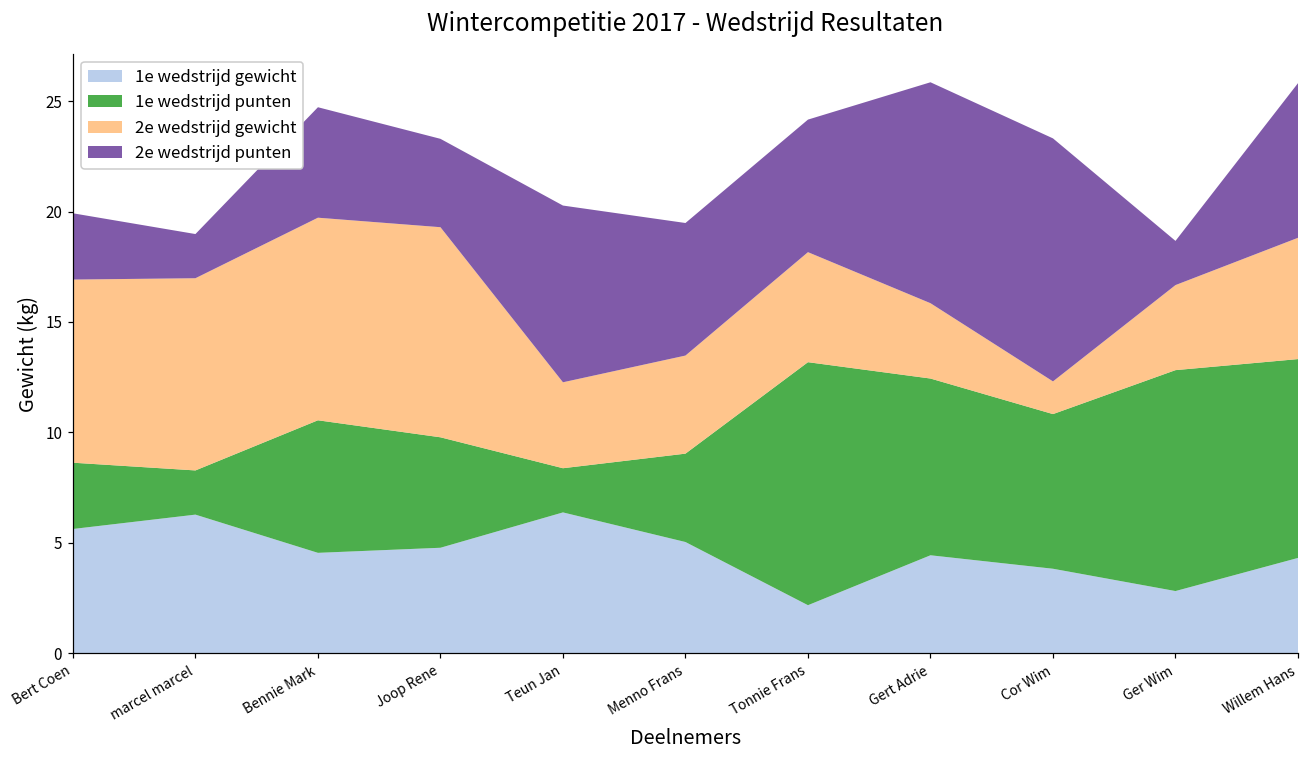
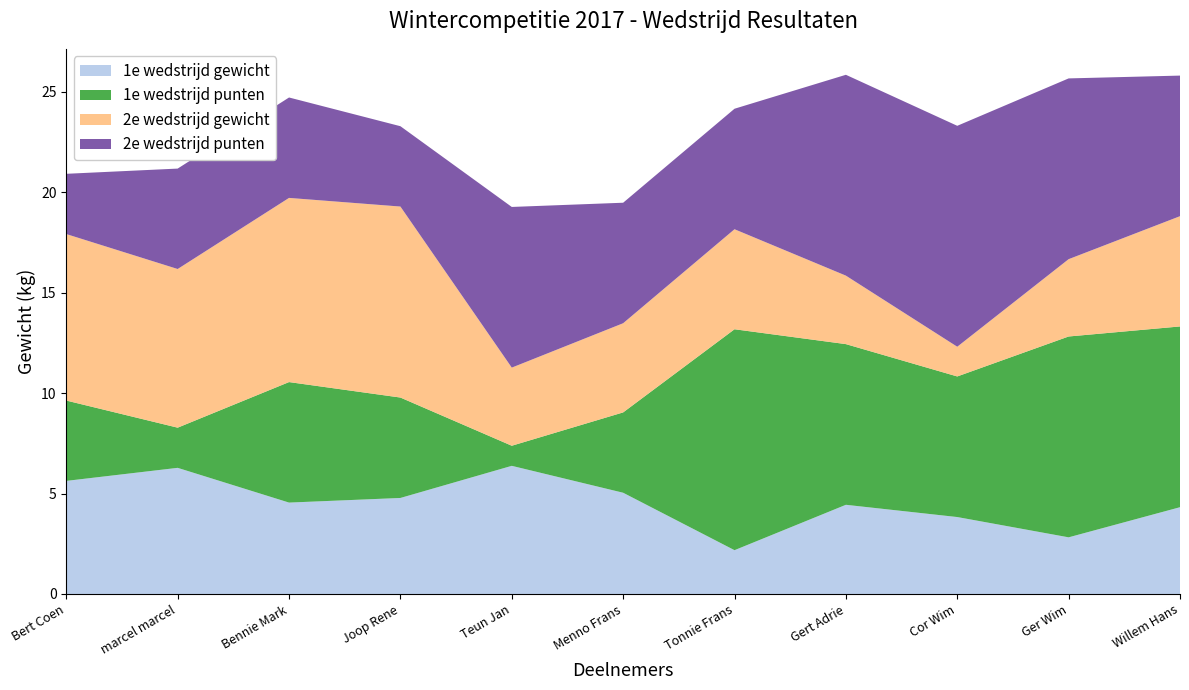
  {
    "1e wedstrijd gewicht": {
      "Bert Coen": 5.6,
      "marcel marcel": 6.3,
      "Bennie Mark": 4.6,
      "Joop Rene": 4.8,
      "Teun Jan": 6.4,
      "Menno Frans": 5.0,
      "Tonnie Frans": 2.2,
      "Gert Adrie": 4.4,
      "Cor Wim": 3.8,
      "Ger Wim": 2.8,
      "Willem Hans": 4.3
    },
    "1e wedstrijd punten": {
-     "Bert Coen": 3,
+     "Bert Coen": 4,
      "marcel marcel": 2,
      "Bennie Mark": 6,
      "Joop Rene": 5,
-     "Teun Jan": 2,
+     "Teun Jan": 1,
      "Menno Frans": 4,
      "Tonnie Frans": 11,
      "Gert Adrie": 8,
      "Cor Wim": 7,
      "Ger Wim": 10,
      "Willem Hans": 9
    },
    "2e wedstrijd gewicht": {
      "Bert Coen": 8.3,
-     "marcel marcel": 8.7,
+     "marcel marcel": 7.9,
      "Bennie Mark": 9.2,
      "Joop Rene": 9.5,
      "Teun Jan": 3.9,
      "Menno Frans": 4.4,
      "Tonnie Frans": 5.0,
      "Gert Adrie": 3.4,
      "Cor Wim": 1.5,
      "Ger Wim": 3.9,
      "Willem Hans": 5.5
    },
    "2e wedstrijd punten": {
      "Bert Coen": 3,
-     "marcel marcel": 2,
+     "marcel marcel": 5,
      "Bennie Mark": 5,
      "Joop Rene": 4,
      "Teun Jan": 8,
      "Menno Frans": 6,
      "Tonnie Frans": 6,
      "Gert Adrie": 10,
      "Cor Wim": 11,
-     "Ger Wim": 2,
+     "Ger Wim": 9,
      "Willem Hans": 7
    }
  }
